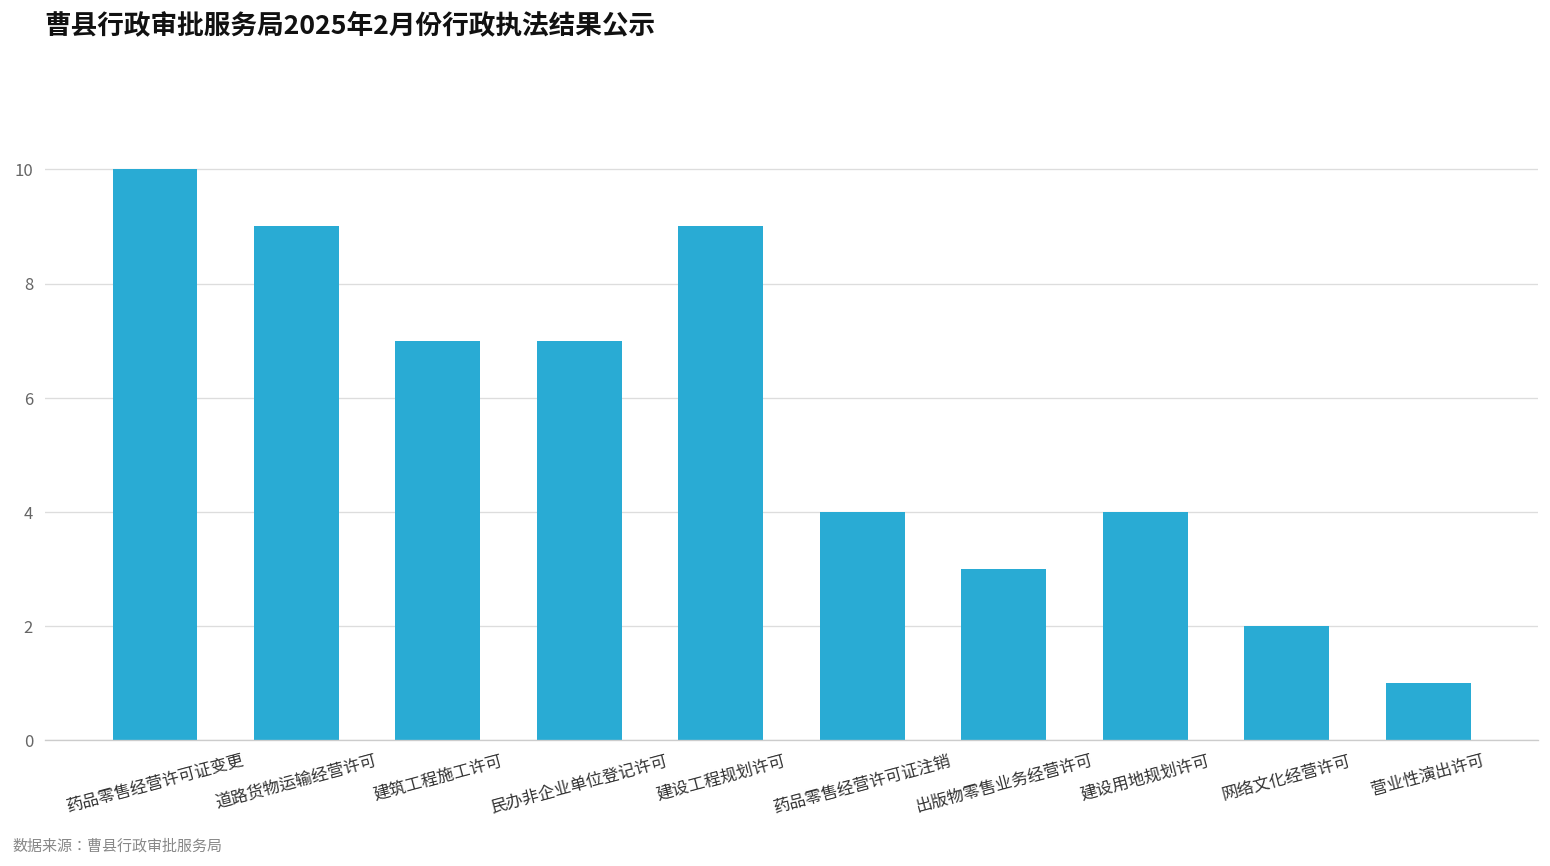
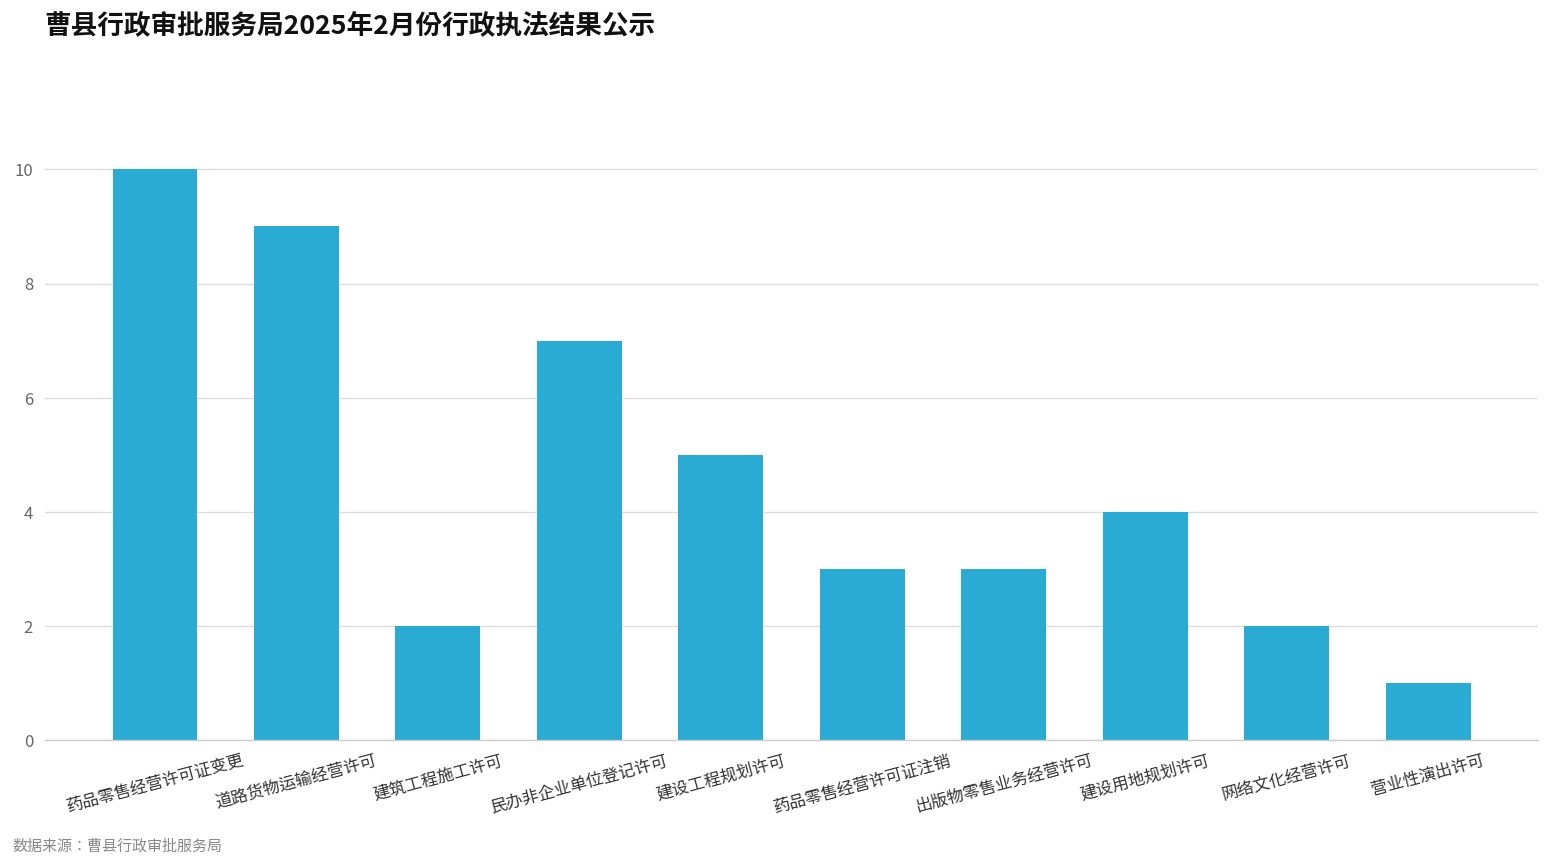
  {
    "药品零售经营许可证变更": 10,
    "道路货物运输经营许可": 9,
-   "建筑工程施工许可": 7,
+   "建筑工程施工许可": 2,
    "民办非企业单位登记许可": 7,
-   "建设工程规划许可": 9,
-   "药品零售经营许可证注销": 4,
+   "建设工程规划许可": 5,
+   "药品零售经营许可证注销": 3,
    "出版物零售业务经营许可": 3,
    "建设用地规划许可": 4,
    "网络文化经营许可": 2,
    "营业性演出许可": 1
  }
